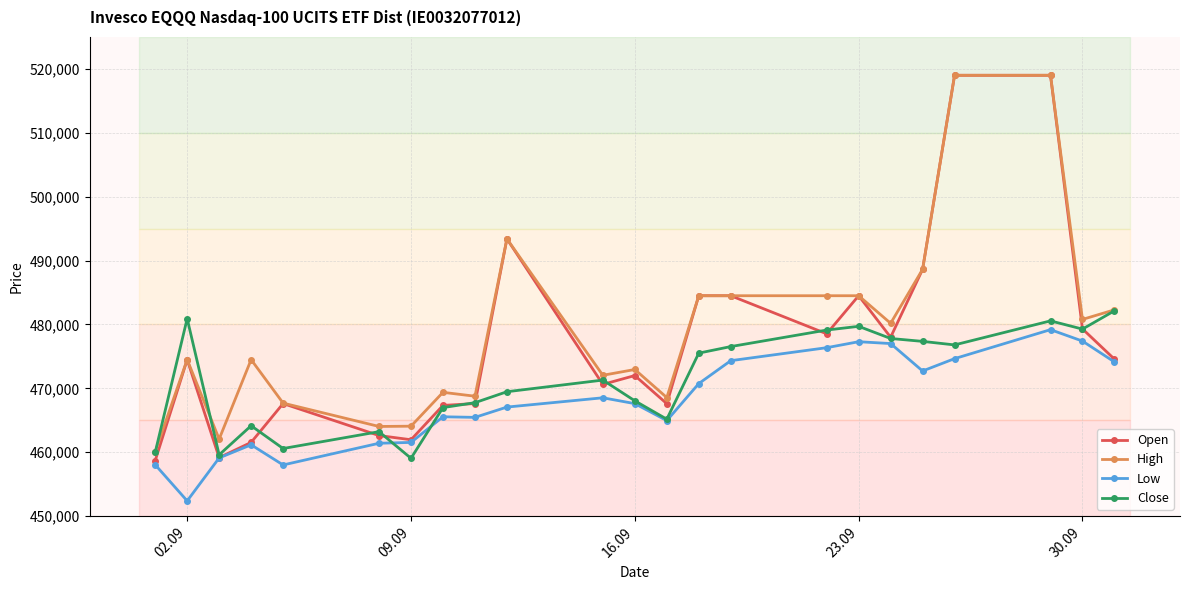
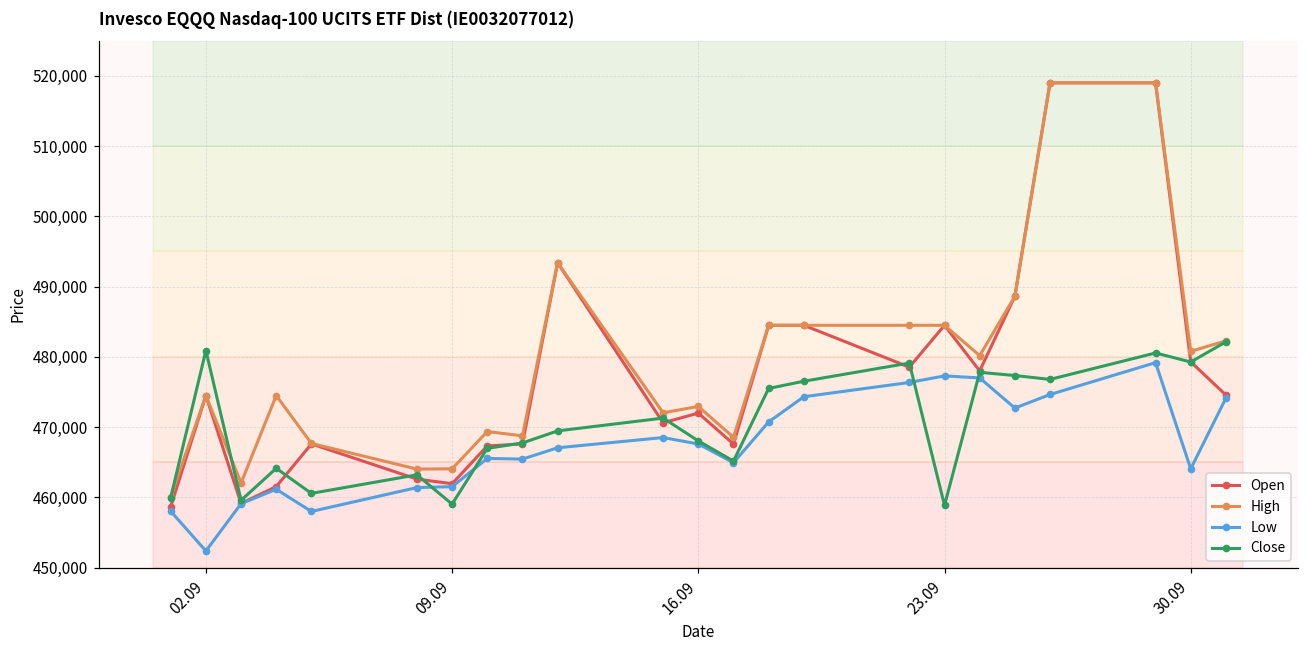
  {
    "Low": {
      "02.09": "452,000",
      "09.09": "462,000",
      "16.09": "468,000",
      "23.09": "477,000",
-     "30.09": "477,000"
+     "30.09": "464,000"
    },
    "Close": {
      "02.09": "481,000",
      "09.09": "459,000",
      "16.09": "468,000",
-     "23.09": "480,000"
+     "23.09": "459,000"
    }
  }
